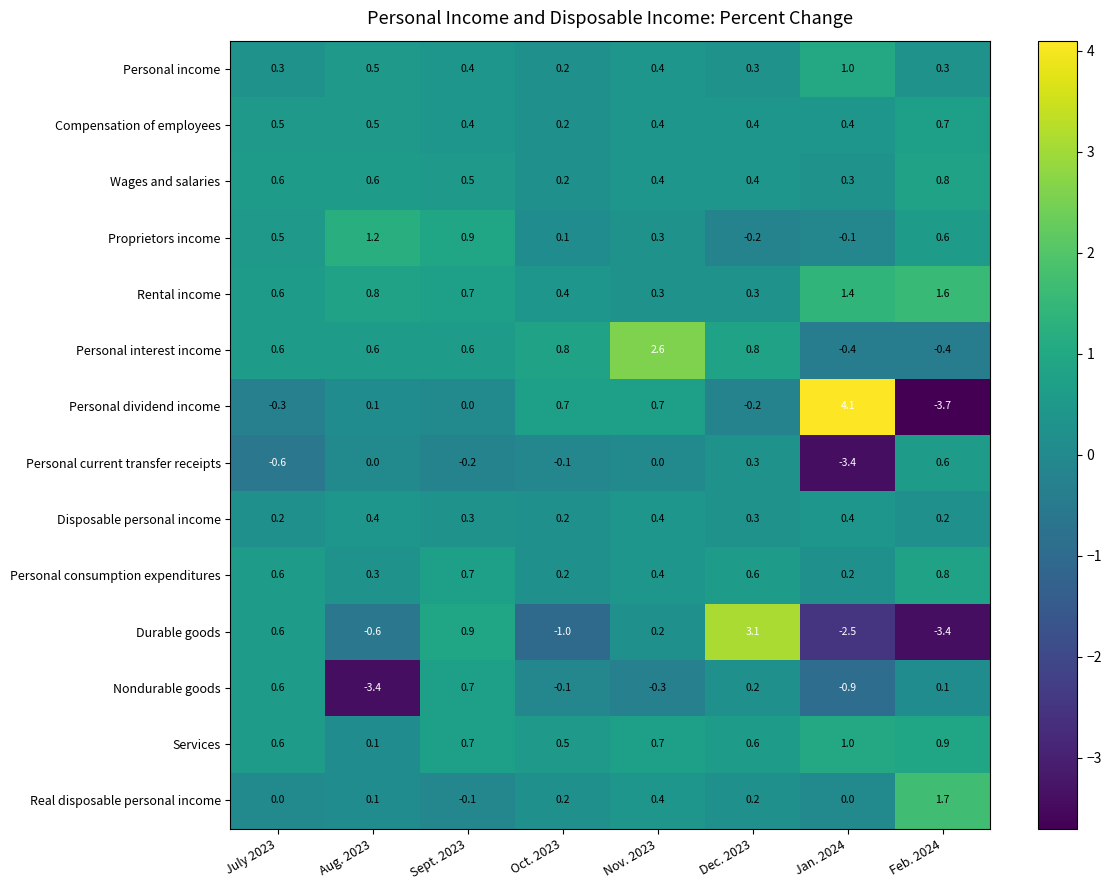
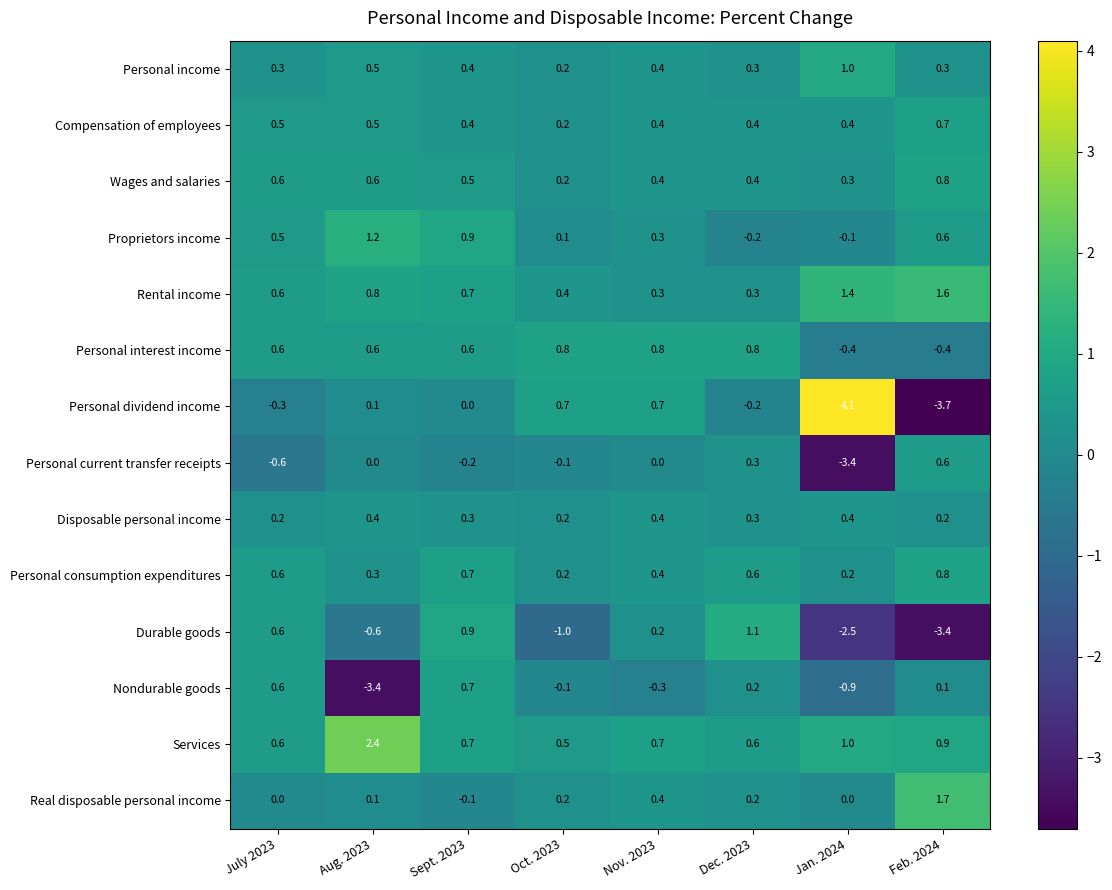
  {
    "Personal income": {
      "July 2023": 0.3,
      "Aug. 2023": 0.5,
      "Sept. 2023": 0.4,
      "Oct. 2023": 0.2,
      "Nov. 2023": 0.4,
      "Dec. 2023": 0.3,
      "Jan. 2024": 1.0,
      "Feb. 2024": 0.3
    },
    "Compensation of employees": {
      "July 2023": 0.5,
      "Aug. 2023": 0.5,
      "Sept. 2023": 0.4,
      "Oct. 2023": 0.2,
      "Nov. 2023": 0.4,
      "Dec. 2023": 0.4,
      "Jan. 2024": 0.4,
      "Feb. 2024": 0.7
    },
    "Wages and salaries": {
      "July 2023": 0.6,
      "Aug. 2023": 0.6,
      "Sept. 2023": 0.5,
      "Oct. 2023": 0.2,
      "Nov. 2023": 0.4,
      "Dec. 2023": 0.4,
      "Jan. 2024": 0.3,
      "Feb. 2024": 0.8
    },
    "Proprietors income": {
      "July 2023": 0.5,
      "Aug. 2023": 1.2,
      "Sept. 2023": 0.9,
      "Oct. 2023": 0.1,
      "Nov. 2023": 0.3,
      "Dec. 2023": -0.2,
      "Jan. 2024": -0.1,
      "Feb. 2024": 0.6
    },
    "Rental income": {
      "July 2023": 0.6,
      "Aug. 2023": 0.8,
      "Sept. 2023": 0.7,
      "Oct. 2023": 0.4,
      "Nov. 2023": 0.3,
      "Dec. 2023": 0.3,
      "Jan. 2024": 1.4,
      "Feb. 2024": 1.6
    },
    "Personal interest income": {
      "July 2023": 0.6,
      "Aug. 2023": 0.6,
      "Sept. 2023": 0.6,
      "Oct. 2023": 0.8,
-     "Nov. 2023": 2.6,
+     "Nov. 2023": 0.8,
      "Dec. 2023": 0.8,
      "Jan. 2024": -0.4,
      "Feb. 2024": -0.4
    },
    "Personal dividend income": {
      "July 2023": -0.3,
      "Aug. 2023": 0.1,
      "Sept. 2023": 0.0,
      "Oct. 2023": 0.7,
      "Nov. 2023": 0.7,
      "Dec. 2023": -0.2,
      "Jan. 2024": 4.1,
      "Feb. 2024": -3.7
    },
    "Personal current transfer receipts": {
      "July 2023": -0.6,
      "Aug. 2023": 0.0,
      "Sept. 2023": -0.2,
      "Oct. 2023": -0.1,
      "Nov. 2023": 0.0,
      "Dec. 2023": 0.3,
      "Jan. 2024": -3.4,
      "Feb. 2024": 0.6
    },
    "Disposable personal income": {
      "July 2023": 0.2,
      "Aug. 2023": 0.4,
      "Sept. 2023": 0.3,
      "Oct. 2023": 0.2,
      "Nov. 2023": 0.4,
      "Dec. 2023": 0.3,
      "Jan. 2024": 0.4,
      "Feb. 2024": 0.2
    },
    "Personal consumption expenditures": {
      "July 2023": 0.6,
      "Aug. 2023": 0.3,
      "Sept. 2023": 0.7,
      "Oct. 2023": 0.2,
      "Nov. 2023": 0.4,
      "Dec. 2023": 0.6,
      "Jan. 2024": 0.2,
      "Feb. 2024": 0.8
    },
    "Durable goods": {
      "July 2023": 0.6,
      "Aug. 2023": -0.6,
      "Sept. 2023": 0.9,
      "Oct. 2023": -1.0,
      "Nov. 2023": 0.2,
-     "Dec. 2023": 3.1,
+     "Dec. 2023": 1.1,
      "Jan. 2024": -2.5,
      "Feb. 2024": -3.4
    },
    "Nondurable goods": {
      "July 2023": 0.6,
      "Aug. 2023": -3.4,
      "Sept. 2023": 0.7,
      "Oct. 2023": -0.1,
      "Nov. 2023": -0.3,
      "Dec. 2023": 0.2,
      "Jan. 2024": -0.9,
      "Feb. 2024": 0.1
    },
    "Services": {
      "July 2023": 0.6,
-     "Aug. 2023": 0.1,
+     "Aug. 2023": 2.4,
      "Sept. 2023": 0.7,
      "Oct. 2023": 0.5,
      "Nov. 2023": 0.7,
      "Dec. 2023": 0.6,
      "Jan. 2024": 1.0,
      "Feb. 2024": 0.9
    },
    "Real disposable personal income": {
      "July 2023": 0.0,
      "Aug. 2023": 0.1,
      "Sept. 2023": -0.1,
      "Oct. 2023": 0.2,
      "Nov. 2023": 0.4,
      "Dec. 2023": 0.2,
      "Jan. 2024": 0.0,
      "Feb. 2024": 1.7
    }
  }
